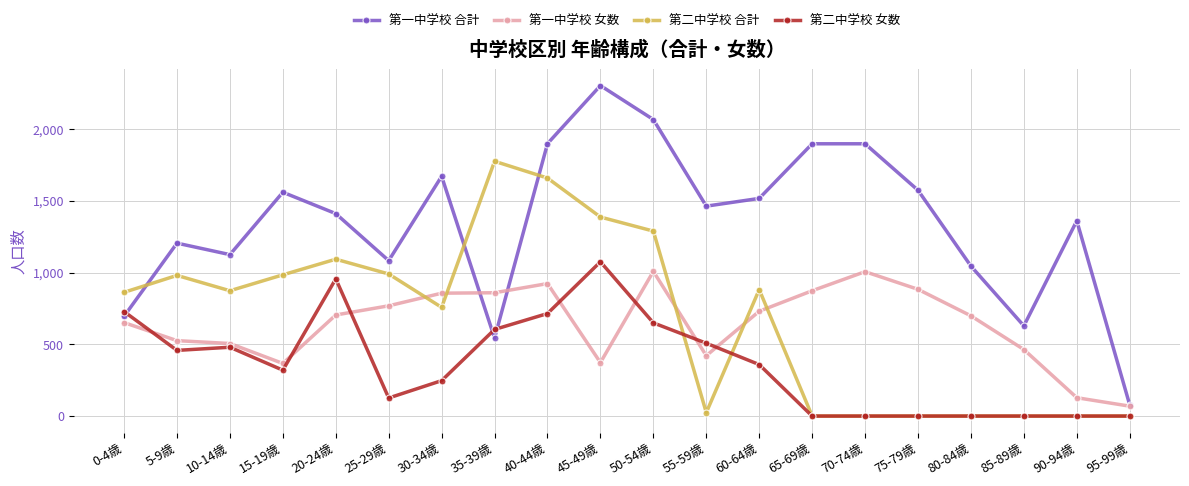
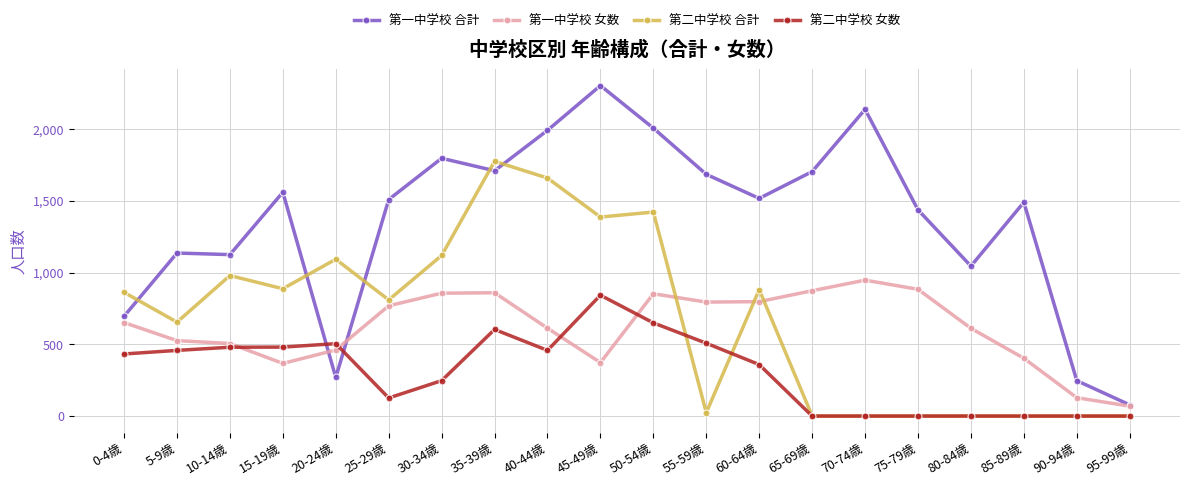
  {
    "第一中学校 合計": {
      "0-4歳": "700",
-     "5-9歳": "1,210",
+     "5-9歳": "1,140",
      "10-14歳": "1,130",
      "15-19歳": "1,560",
-     "20-24歳": "1,410",
-     "25-29歳": "1,080",
-     "30-34歳": "1,670",
-     "35-39歳": "540",
-     "40-44歳": "1,900",
+     "20-24歳": "270",
+     "25-29歳": "1,510",
+     "30-34歳": "1,800",
+     "35-39歳": "1,710",
+     "40-44歳": "1,990",
      "45-49歳": "2,310",
-     "50-54歳": "2,070",
-     "55-59歳": "1,460",
+     "50-54歳": "2,010",
+     "55-59歳": "1,690",
      "60-64歳": "1,520",
-     "65-69歳": "1,900",
-     "70-74歳": "1,900",
-     "75-79歳": "1,580",
+     "65-69歳": "1,710",
+     "70-74歳": "2,140",
+     "75-79歳": "1,440",
      "80-84歳": "1,050",
-     "85-89歳": "630",
-     "90-94歳": "1,360"
+     "85-89歳": "1,490",
+     "90-94歳": "250"
    },
    "第一中学校 女数": {
      "0-4歳": "650",
      "5-9歳": "530",
      "10-14歳": "510",
      "15-19歳": "370",
-     "20-24歳": "710",
+     "20-24歳": "460",
      "25-29歳": "770",
      "30-34歳": "860",
      "35-39歳": "860",
-     "40-44歳": "920",
+     "40-44歳": "610",
      "45-49歳": "370",
-     "50-54歳": "1,010",
-     "55-59歳": "420",
-     "60-64歳": "730",
+     "50-54歳": "850",
+     "55-59歳": "800",
+     "60-64歳": "800",
      "65-69歳": "870",
-     "70-74歳": "1,010",
+     "70-74歳": "950",
      "75-79歳": "880",
-     "80-84歳": "700",
-     "85-89歳": "460",
+     "80-84歳": "610",
+     "85-89歳": "400",
      "90-94歳": "130"
    },
    "第二中学校 合計": {
      "0-4歳": "860",
-     "5-9歳": "980",
-     "10-14歳": "870",
-     "15-19歳": "990",
+     "5-9歳": "660",
+     "10-14歳": "980",
+     "15-19歳": "890",
      "20-24歳": "1,090",
-     "25-29歳": "990",
-     "30-34歳": "760",
+     "25-29歳": "810",
+     "30-34歳": "1,120",
      "35-39歳": "1,780",
      "40-44歳": "1,660",
      "45-49歳": "1,390",
-     "50-54歳": "1,290",
+     "50-54歳": "1,420",
      "55-59歳": "20",
      "60-64歳": "880"
    },
    "第二中学校 女数": {
-     "0-4歳": "730",
+     "0-4歳": "430",
      "5-9歳": "460",
      "10-14歳": "480",
-     "15-19歳": "320",
-     "20-24歳": "960",
+     "15-19歳": "480",
+     "20-24歳": "510",
      "25-29歳": "130",
      "30-34歳": "250",
      "35-39歳": "600",
-     "40-44歳": "720",
-     "45-49歳": "1,080",
+     "40-44歳": "460",
+     "45-49歳": "840",
      "50-54歳": "650",
      "55-59歳": "510",
      "60-64歳": "360"
    }
  }
